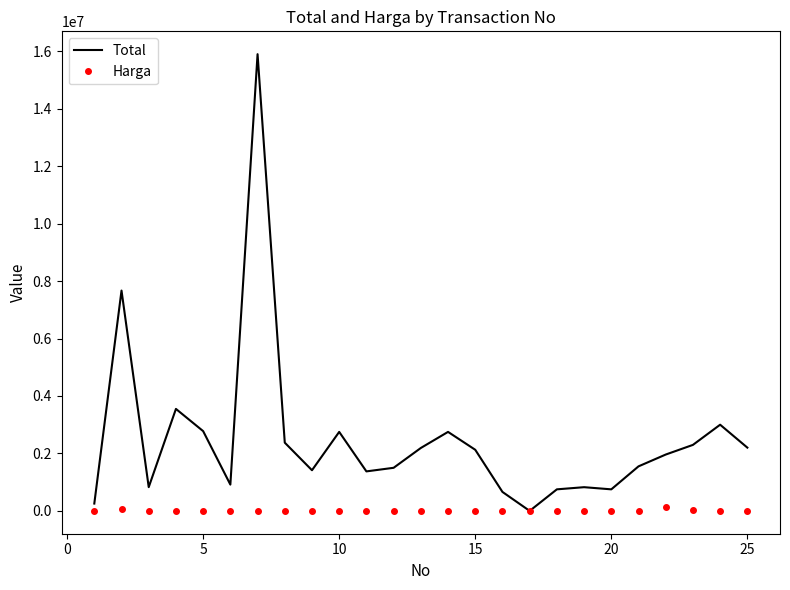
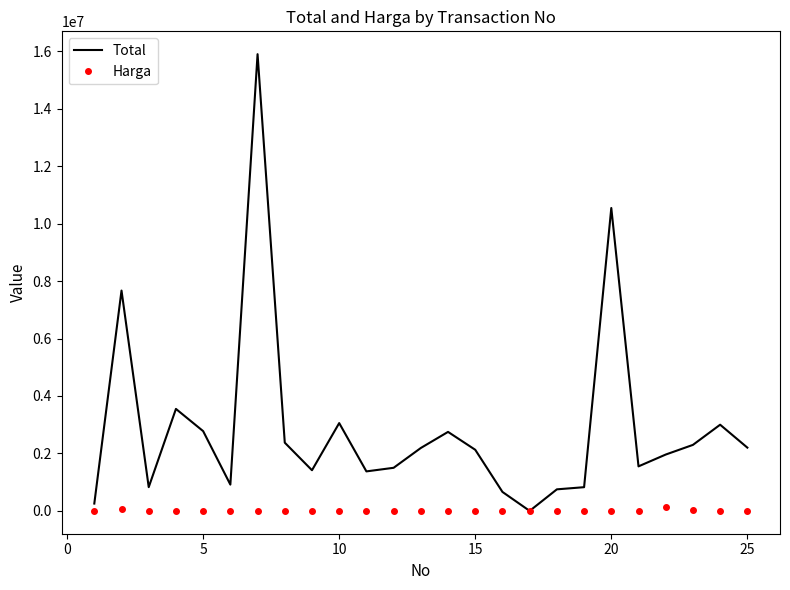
  {
    "Total": {
      "5": 2800000,
-     "10": 2800000,
+     "10": 3100000,
      "15": 2100000,
-     "20": 800000,
+     "20": 10500000,
      "25": 2200000
    },
    "Harga": {
      "5": 0,
      "10": 0,
      "15": 0,
      "20": 0,
      "25": 0
    }
  }
